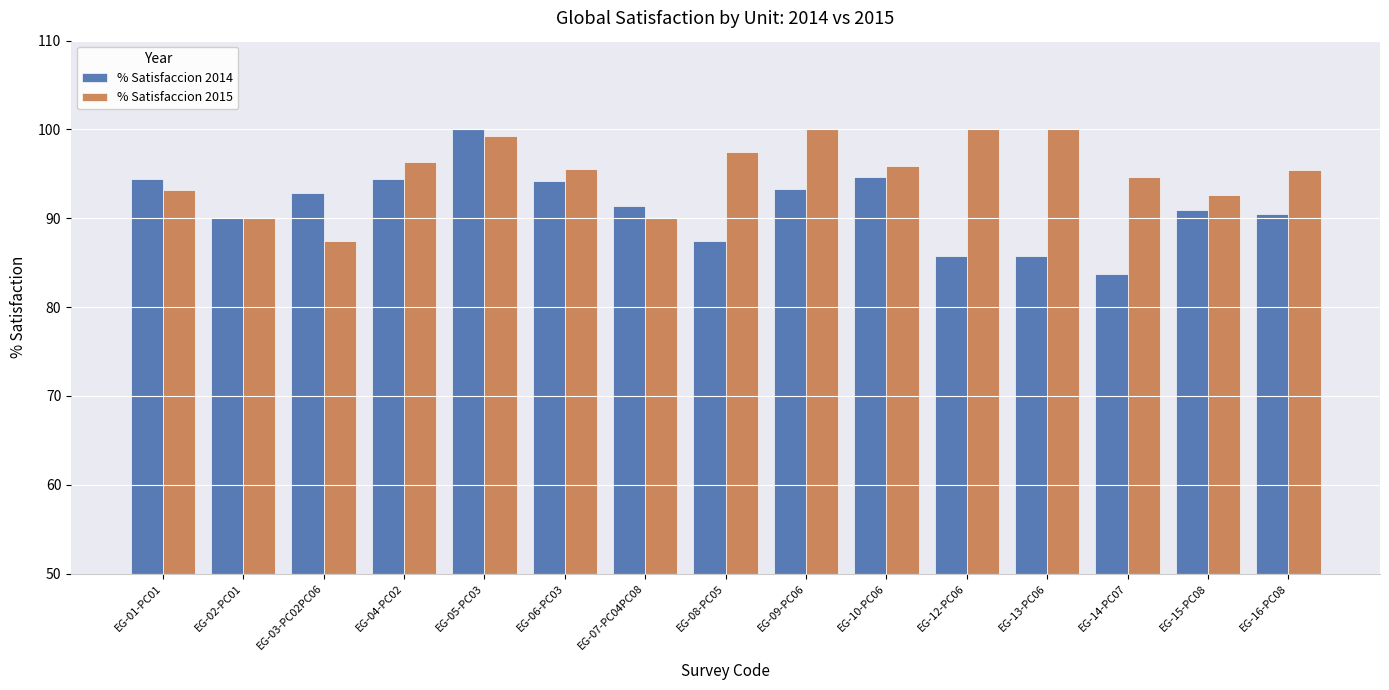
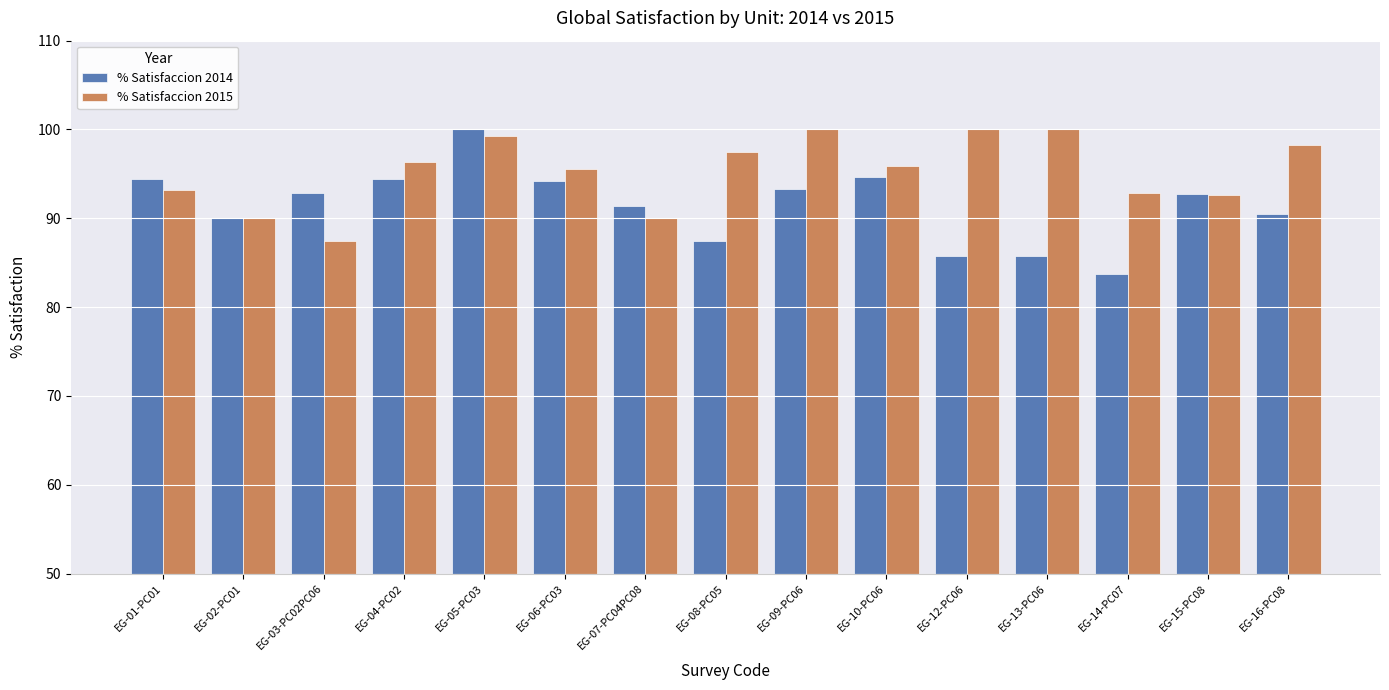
  {
    "% Satisfaccion 2014": {
      "EG-01-PC01": 94,
      "EG-02-PC01": 90,
      "EG-03-PC02PC06": 93,
      "EG-04-PC02": 94,
      "EG-05-PC03": 100,
      "EG-06-PC03": 94,
      "EG-07-PC04PC08": 91,
      "EG-08-PC05": 88,
      "EG-09-PC06": 93,
      "EG-10-PC06": 95,
      "EG-12-PC06": 86,
      "EG-13-PC06": 86,
      "EG-14-PC07": 84,
-     "EG-15-PC08": 91,
+     "EG-15-PC08": 93,
      "EG-16-PC08": 90
    },
    "% Satisfaccion 2015": {
      "EG-01-PC01": 93,
      "EG-02-PC01": 90,
      "EG-03-PC02PC06": 88,
      "EG-04-PC02": 96,
      "EG-05-PC03": 99,
      "EG-06-PC03": 96,
      "EG-07-PC04PC08": 90,
      "EG-08-PC05": 97,
      "EG-09-PC06": 100,
      "EG-10-PC06": 96,
      "EG-12-PC06": 100,
      "EG-13-PC06": 100,
-     "EG-14-PC07": 95,
+     "EG-14-PC07": 93,
      "EG-15-PC08": 93,
-     "EG-16-PC08": 95
+     "EG-16-PC08": 98
    }
  }
